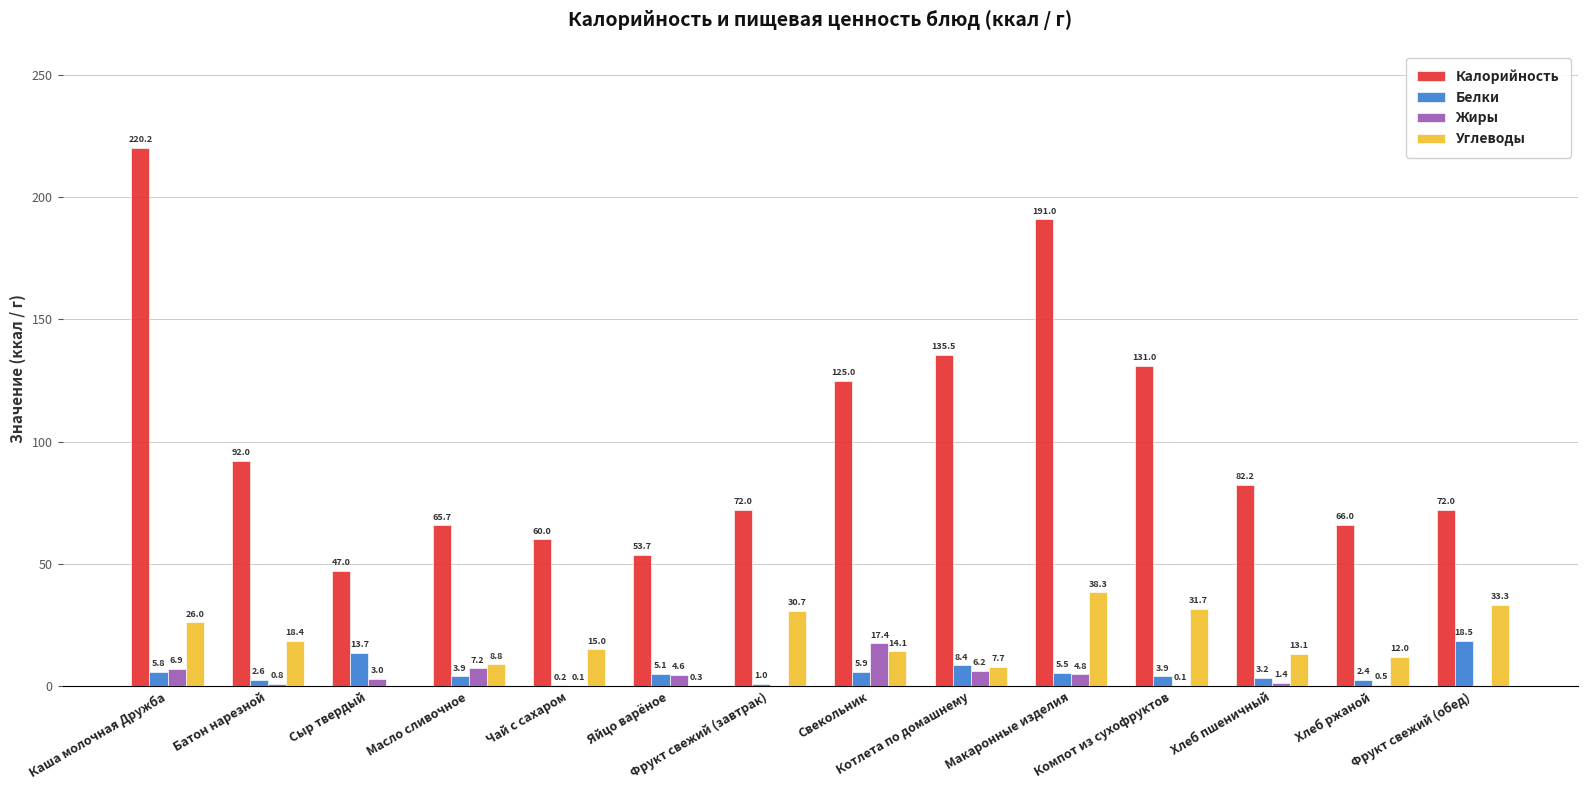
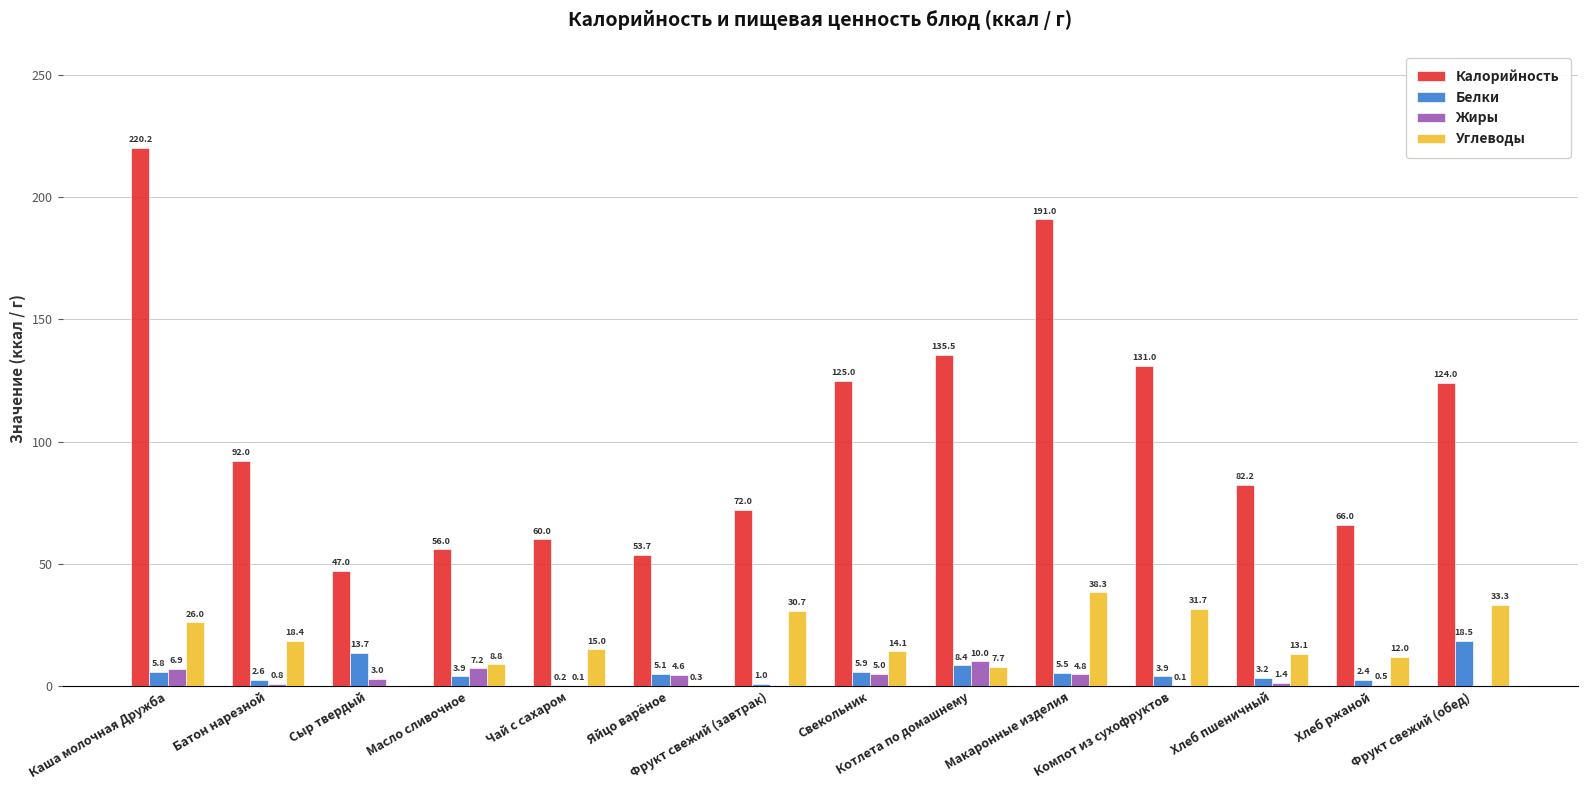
  {
    "Калорийность": {
      "Каша молочная Дружба": 220.2,
      "Батон нарезной": 92.0,
      "Сыр твердый": 47.0,
-     "Масло сливочное": 65.7,
+     "Масло сливочное": 56.0,
      "Чай с сахаром": 60.0,
      "Яйцо варёное": 53.7,
      "Фрукт свежий (завтрак)": 72.0,
      "Свекольник": 125.0,
      "Котлета по домашнему": 135.5,
      "Макаронные изделия": 191.0,
      "Компот из сухофруктов": 131.0,
      "Хлеб пшеничный": 82.2,
      "Хлеб ржаной": 66.0,
-     "Фрукт свежий (обед)": 72.0
+     "Фрукт свежий (обед)": 124.0
    },
    "Белки": {
      "Каша молочная Дружба": 5.8,
      "Батон нарезной": 2.6,
      "Сыр твердый": 13.7,
      "Масло сливочное": 3.9,
      "Чай с сахаром": 0.2,
      "Яйцо варёное": 5.1,
      "Фрукт свежий (завтрак)": 1.0,
      "Свекольник": 5.9,
      "Котлета по домашнему": 8.4,
      "Макаронные изделия": 5.5,
      "Компот из сухофруктов": 3.9,
      "Хлеб пшеничный": 3.2,
      "Хлеб ржаной": 2.4,
      "Фрукт свежий (обед)": 18.5
    },
    "Жиры": {
      "Каша молочная Дружба": 6.9,
      "Батон нарезной": 0.8,
      "Сыр твердый": 3.0,
      "Масло сливочное": 7.2,
      "Чай с сахаром": 0.1,
      "Яйцо варёное": 4.6,
-     "Свекольник": 17.4,
-     "Котлета по домашнему": 6.2,
+     "Свекольник": 5.0,
+     "Котлета по домашнему": 10.0,
      "Макаронные изделия": 4.8,
      "Компот из сухофруктов": 0.1,
      "Хлеб пшеничный": 1.4,
      "Хлеб ржаной": 0.5
    },
    "Углеводы": {
      "Каша молочная Дружба": 26.0,
      "Батон нарезной": 18.4,
      "Масло сливочное": 8.8,
      "Чай с сахаром": 15.0,
      "Яйцо варёное": 0.3,
      "Фрукт свежий (завтрак)": 30.7,
      "Свекольник": 14.1,
      "Котлета по домашнему": 7.7,
      "Макаронные изделия": 38.3,
      "Компот из сухофруктов": 31.7,
      "Хлеб пшеничный": 13.1,
      "Хлеб ржаной": 12.0,
      "Фрукт свежий (обед)": 33.3
    }
  }
